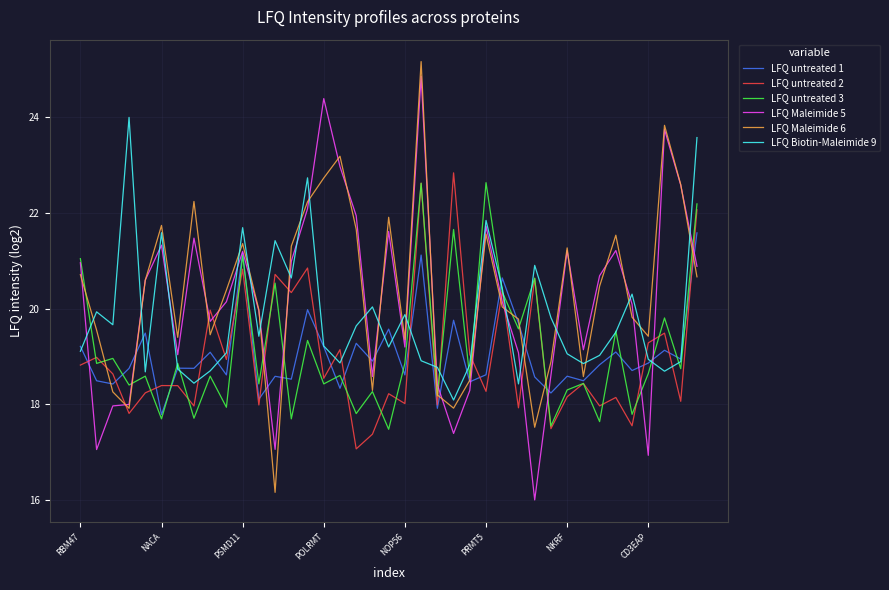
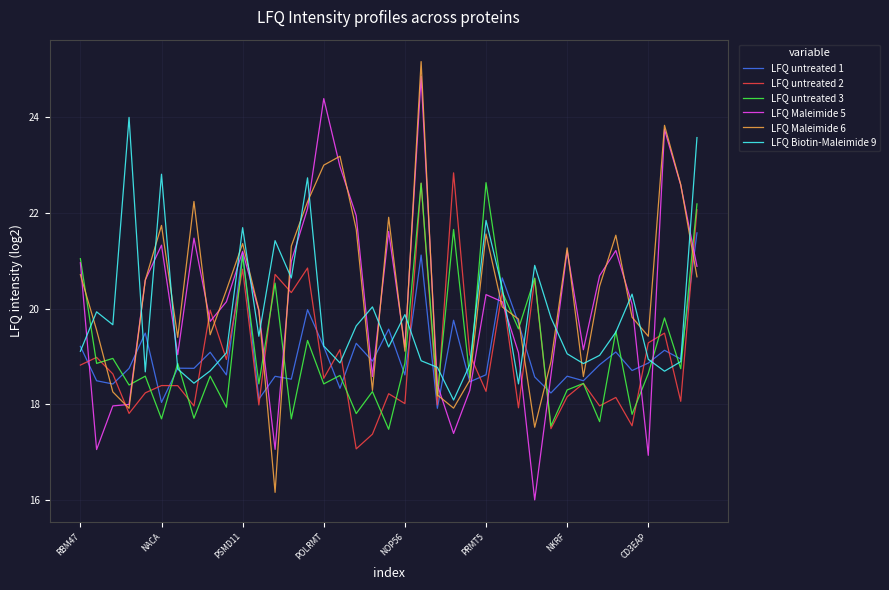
  {
    "LFQ untreated 1": {
      "RBM47": 19.2,
-     "NACA": 17.8,
+     "NACA": 18.0,
      "NOP56": 18.6,
      "PRMT5": 18.6,
      "NKRF": 18.6,
      "CD3EAP": 18.9
    },
    "LFQ untreated 2": {
      "RBM47": 18.8,
      "NACA": 18.4,
      "PSMD11": 20.8,
      "POLRMT": 18.5,
      "NOP56": 18.0,
      "PRMT5": 18.3,
      "NKRF": 18.2,
      "CD3EAP": 19.3
    },
    "LFQ untreated 3": {
      "RBM47": 21.0,
      "NACA": 17.7,
      "PSMD11": 21.1,
      "POLRMT": 18.4,
      "NOP56": 18.9,
      "PRMT5": 22.6,
      "NKRF": 18.3,
      "CD3EAP": 18.6
    },
    "LFQ Maleimide 5": {
      "RBM47": 21.0,
      "NACA": 21.3,
      "POLRMT": 24.4,
      "NOP56": 19.2,
-     "PRMT5": 21.7,
+     "PRMT5": 20.3,
      "NKRF": 21.2,
      "CD3EAP": 16.9
    },
    "LFQ Maleimide 6": {
      "RBM47": 20.7,
      "NACA": 21.7,
      "PSMD11": 21.4,
-     "POLRMT": 22.7,
-     "NOP56": 19.4,
+     "POLRMT": 23.0,
+     "NOP56": 19.1,
      "PRMT5": 21.6,
      "NKRF": 21.3,
      "CD3EAP": 19.4
    },
    "LFQ Biotin-Maleimide 9": {
      "RBM47": 19.1,
-     "NACA": 21.6,
+     "NACA": 22.8,
      "PSMD11": 21.7,
      "NOP56": 19.9,
      "PRMT5": 21.8,
      "NKRF": 19.1,
      "CD3EAP": 18.9
    }
  }
